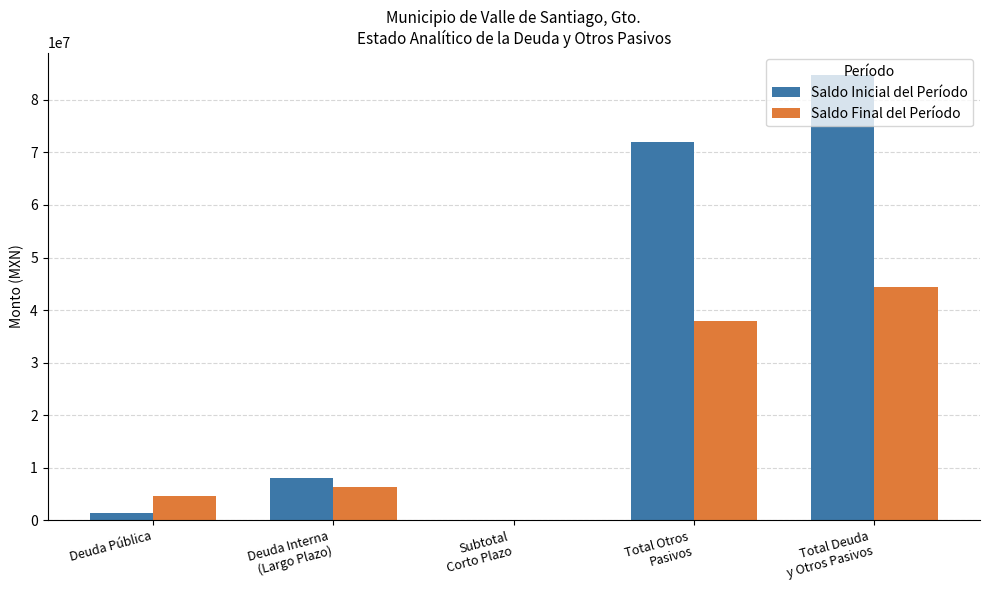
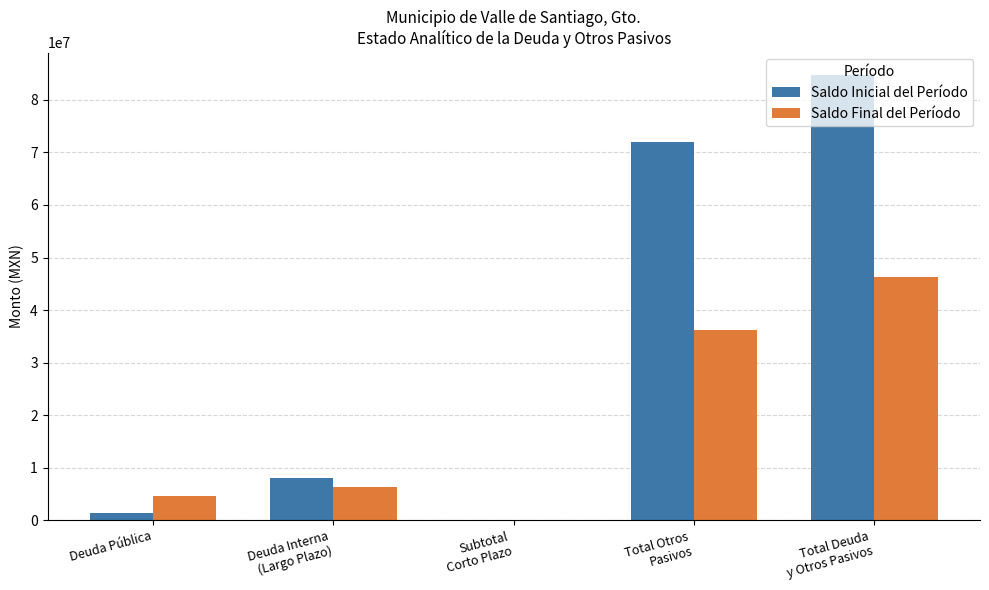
  {
    "Saldo Inicial del Período": {
      "Deuda Pública": 1000000,
      "Deuda Interna (Largo Plazo)": 8000000,
      "Subtotal Corto Plazo": 0,
      "Total Otros Pasivos": 72000000
    },
    "Saldo Final del Período": {
      "Deuda Pública": 5000000,
      "Deuda Interna (Largo Plazo)": 6000000,
      "Subtotal Corto Plazo": 0,
-     "Total Otros Pasivos": 38000000,
-     "Total Deuda y Otros Pasivos": 44000000
+     "Total Otros Pasivos": 36000000,
+     "Total Deuda y Otros Pasivos": 46000000
    }
  }
